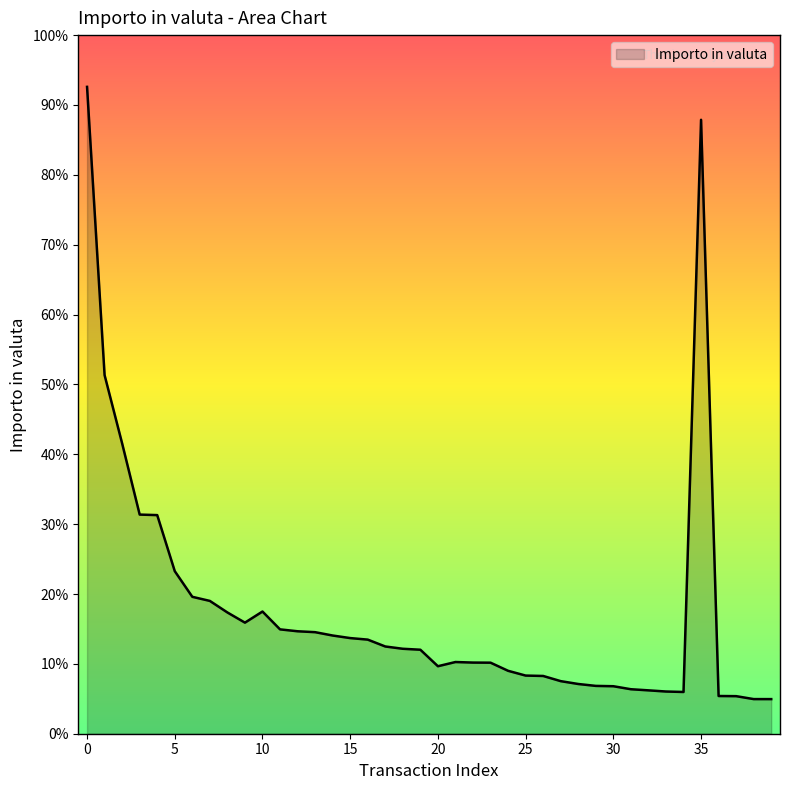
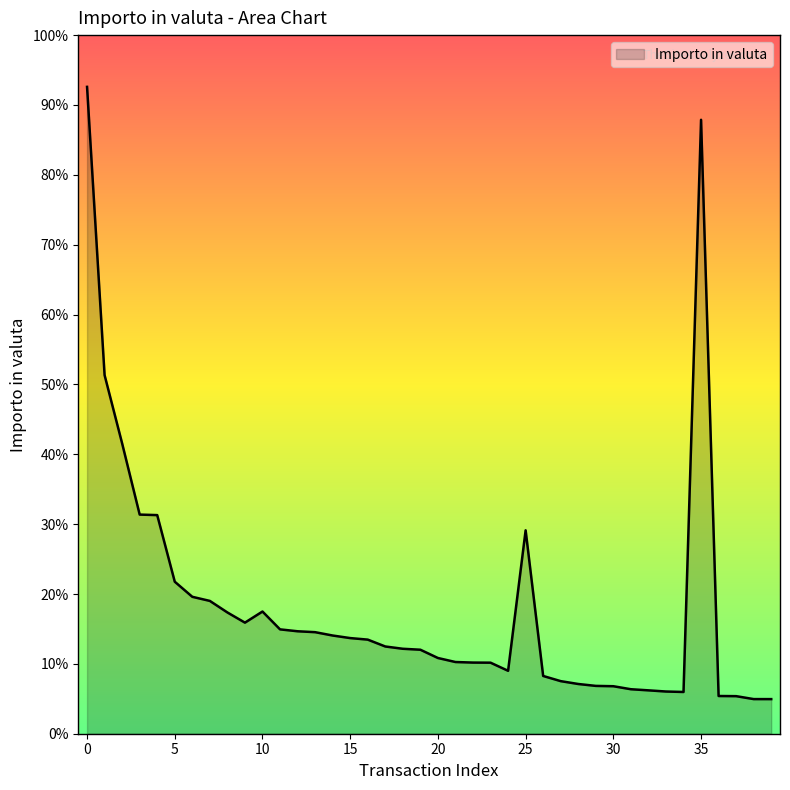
  {
    "0": "93%",
-   "5": "23%",
+   "5": "22%",
    "10": "17%",
    "15": "14%",
-   "20": "10%",
-   "25": "8%",
+   "20": "11%",
+   "25": "29%",
    "30": "7%",
    "35": "88%"
  }
